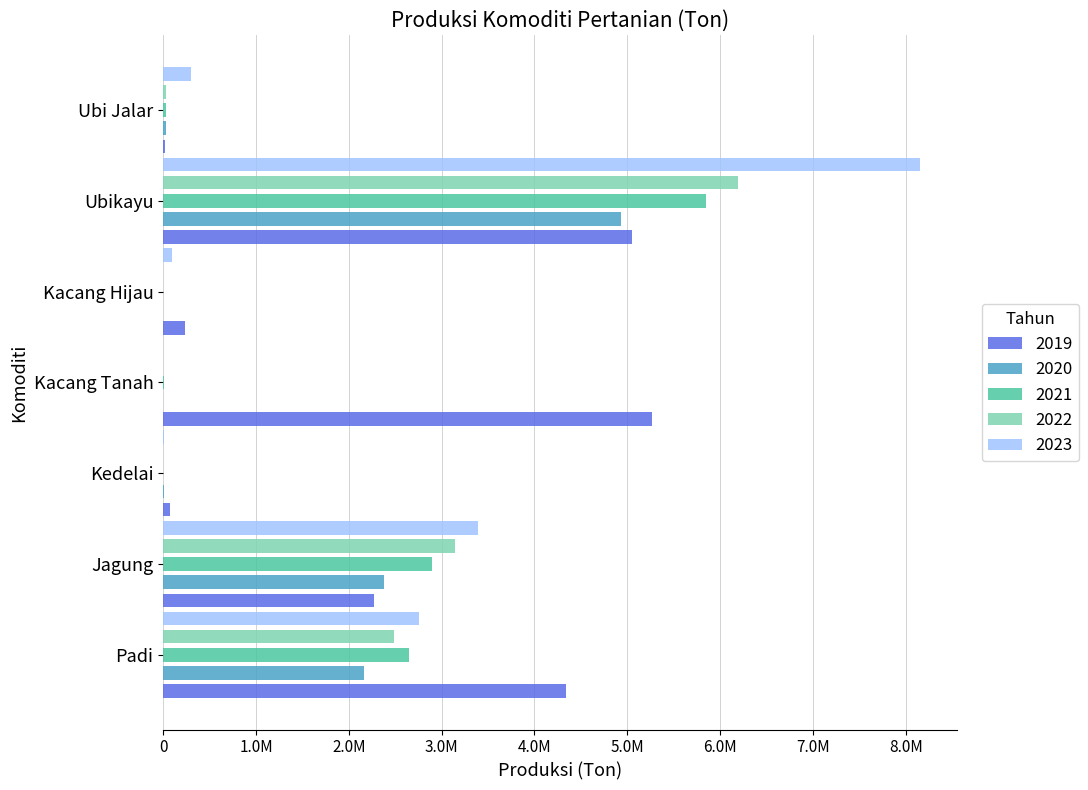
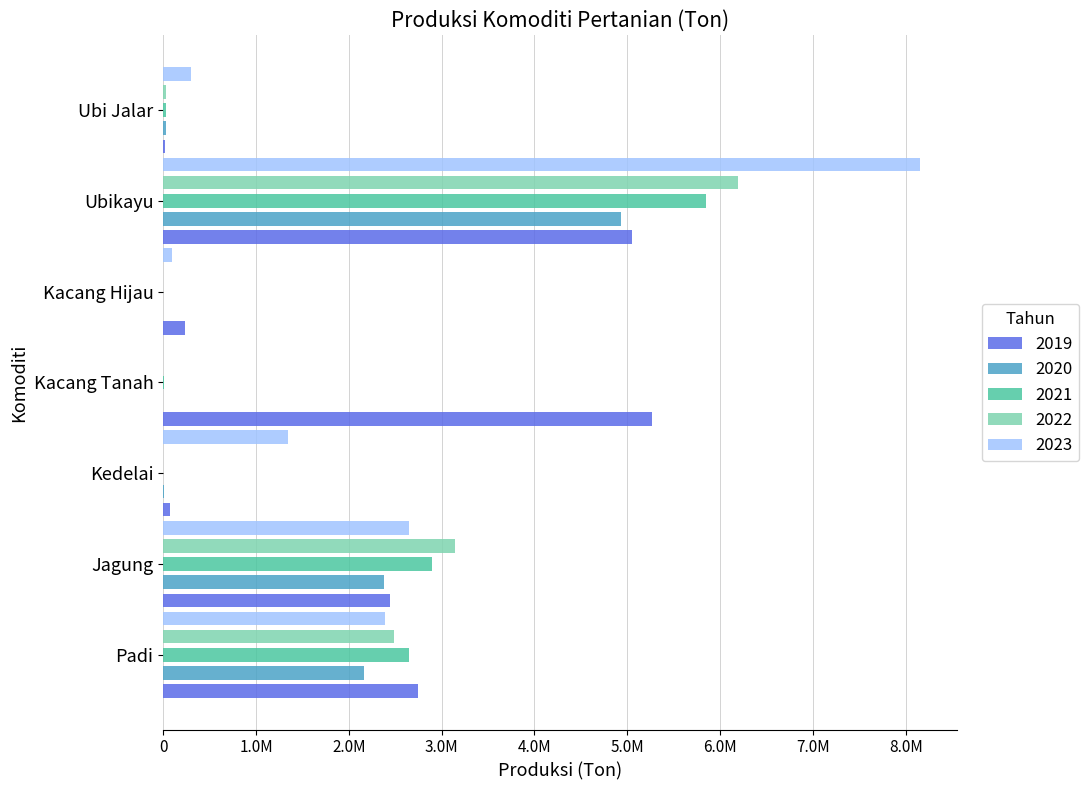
  {
    "2019": {
      "Ubikayu": 5100000,
      "Kacang Hijau": 200000,
      "Kacang Tanah": 5300000,
      "Kedelai": 100000,
-     "Jagung": 2300000,
-     "Padi": 4300000
+     "Jagung": 2400000,
+     "Padi": 2700000
    },
    "2023": {
      "Ubi Jalar": 300000,
      "Ubikayu": 8100000,
      "Kacang Hijau": 100000,
-     "Kedelai": 0,
-     "Jagung": 3400000,
-     "Padi": 2800000
+     "Kedelai": 1300000,
+     "Jagung": 2700000,
+     "Padi": 2400000
    }
  }
